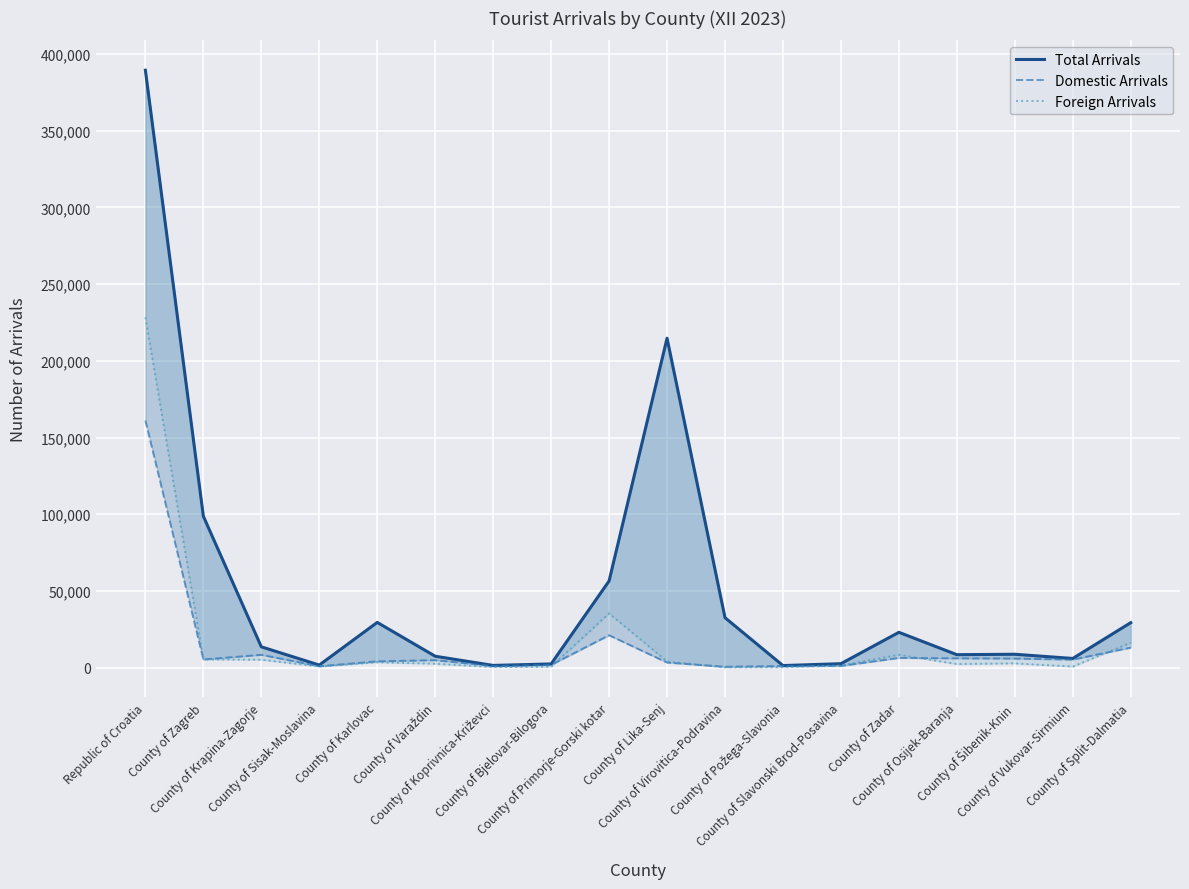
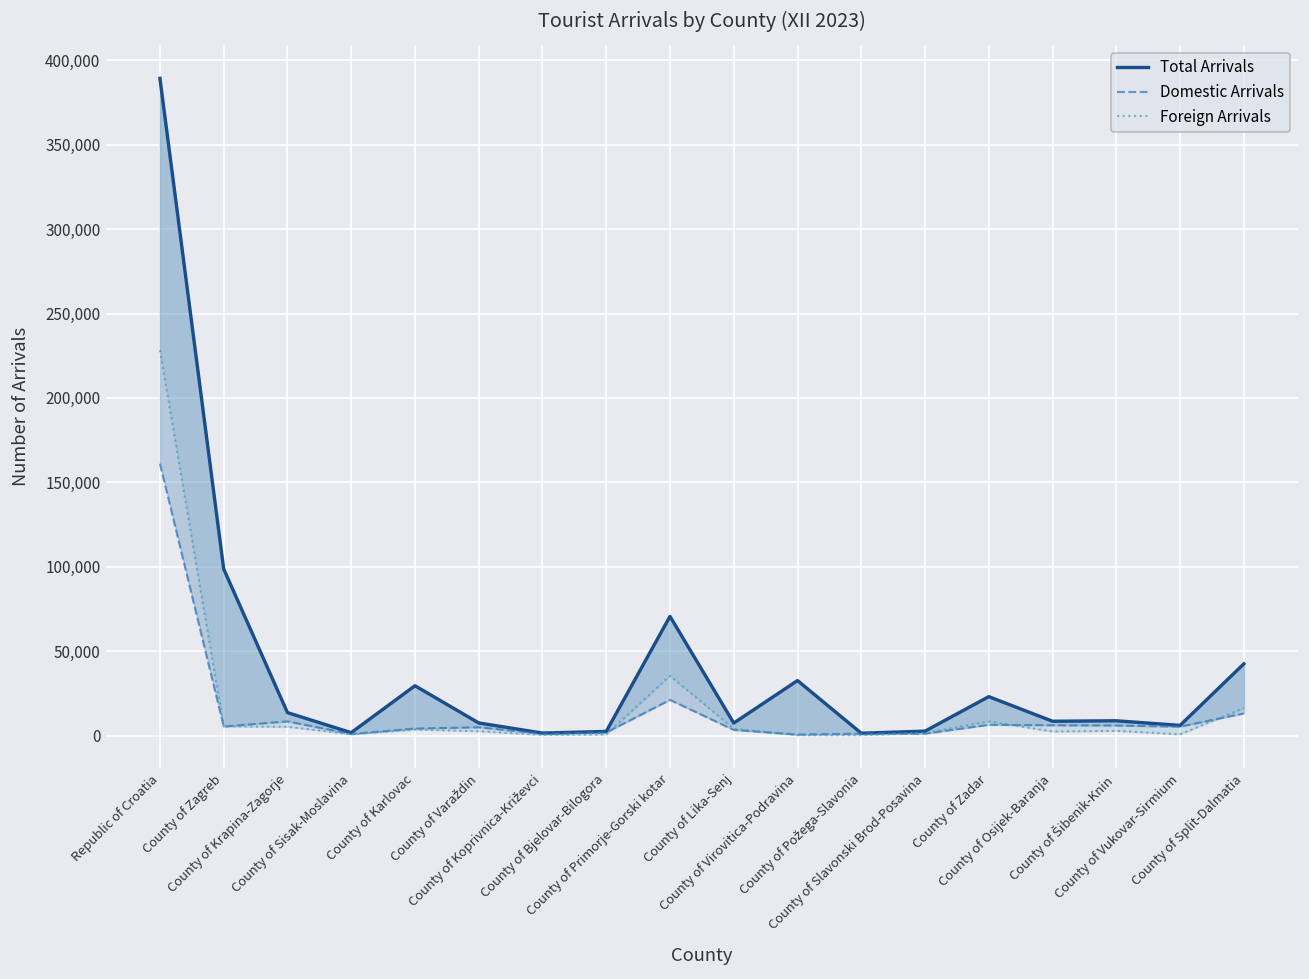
  {
    "Total Arrivals": {
      "Republic of Croatia": "389,000",
      "County of Zagreb": "99,000",
      "County of Krapina-Zagorje": "14,000",
      "County of Karlovac": "30,000",
      "County of Varaždin": "7,000",
-     "County of Primorje-Gorski kotar": "57,000",
-     "County of Lika-Senj": "215,000",
+     "County of Primorje-Gorski kotar": "71,000",
+     "County of Lika-Senj": "7,000",
      "County of Virovitica-Podravina": "33,000",
      "County of Zadar": "23,000",
      "County of Osijek-Baranja": "8,000",
      "County of Šibenik-Knin": "9,000",
-     "County of Split-Dalmatia": "29,000"
+     "County of Split-Dalmatia": "42,000"
    }
  }
